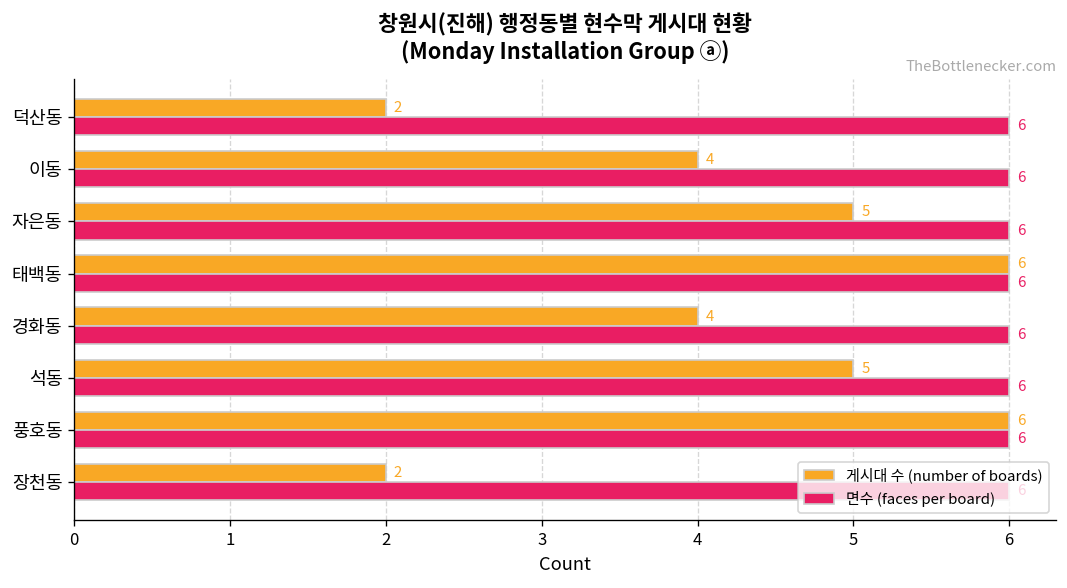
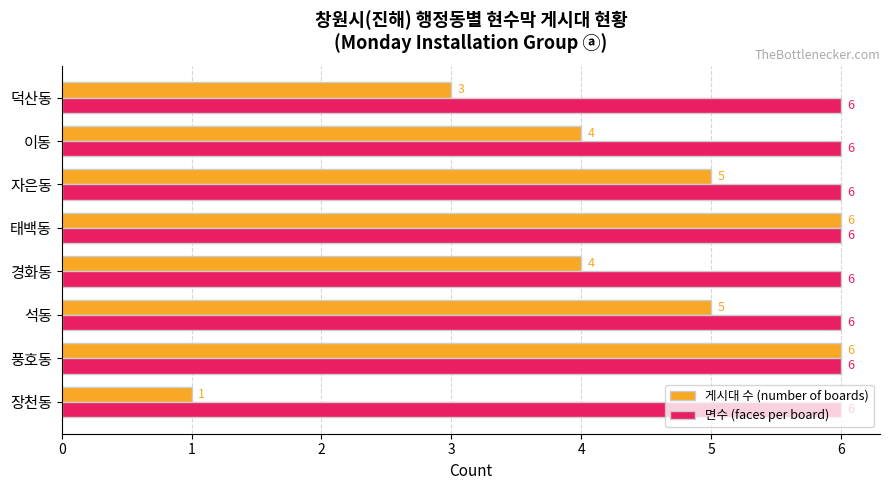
  {
    "게시대 수 (number of boards)": {
-     "덕산동": 2,
+     "덕산동": 3,
      "이동": 4,
      "자은동": 5,
      "태백동": 6,
      "경화동": 4,
      "석동": 5,
      "풍호동": 6,
-     "장천동": 2
+     "장천동": 1
    },
    "면수 (faces per board)": {
      "덕산동": 6,
      "이동": 6,
      "자은동": 6,
      "태백동": 6,
      "경화동": 6,
      "석동": 6,
      "풍호동": 6
    }
  }
